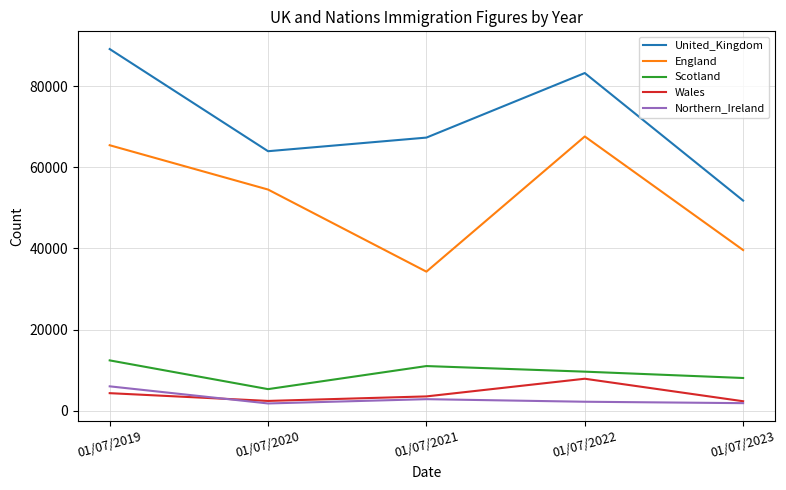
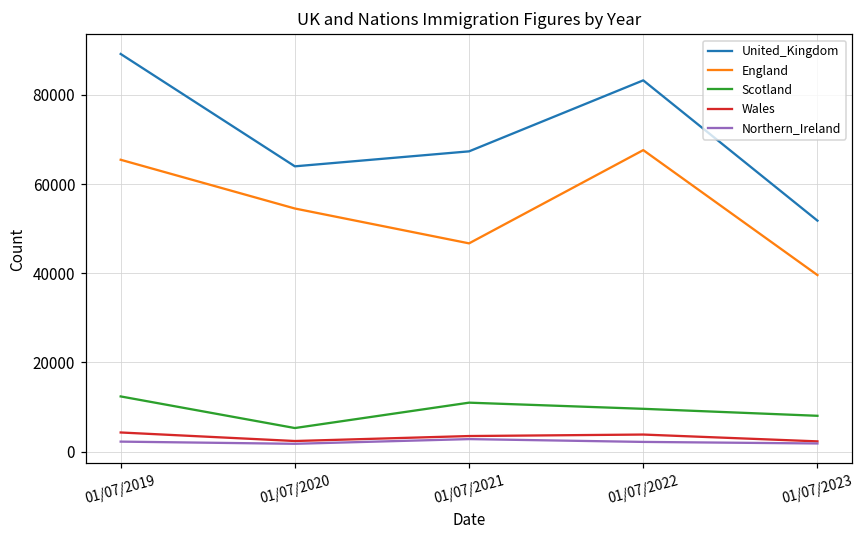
  {
    "United_Kingdom": {
      "01/07/2019": 89000,
      "01/07/2020": 64000,
      "01/07/2021": 67000,
      "01/07/2022": 83000,
      "01/07/2023": 52000
    },
    "England": {
      "01/07/2019": 65000,
      "01/07/2020": 55000,
-     "01/07/2021": 34000,
+     "01/07/2021": 47000,
      "01/07/2022": 68000,
      "01/07/2023": 40000
    },
    "Scotland": {
      "01/07/2019": 12000,
      "01/07/2020": 5000,
      "01/07/2021": 11000,
      "01/07/2022": 10000,
      "01/07/2023": 8000
    },
    "Wales": {
      "01/07/2019": 4000,
      "01/07/2020": 2000,
      "01/07/2021": 4000,
-     "01/07/2022": 8000
+     "01/07/2022": 4000
    },
    "Northern_Ireland": {
-     "01/07/2019": 6000,
+     "01/07/2019": 2000,
      "01/07/2020": 2000,
      "01/07/2021": 3000,
      "01/07/2022": 2000
    }
  }
